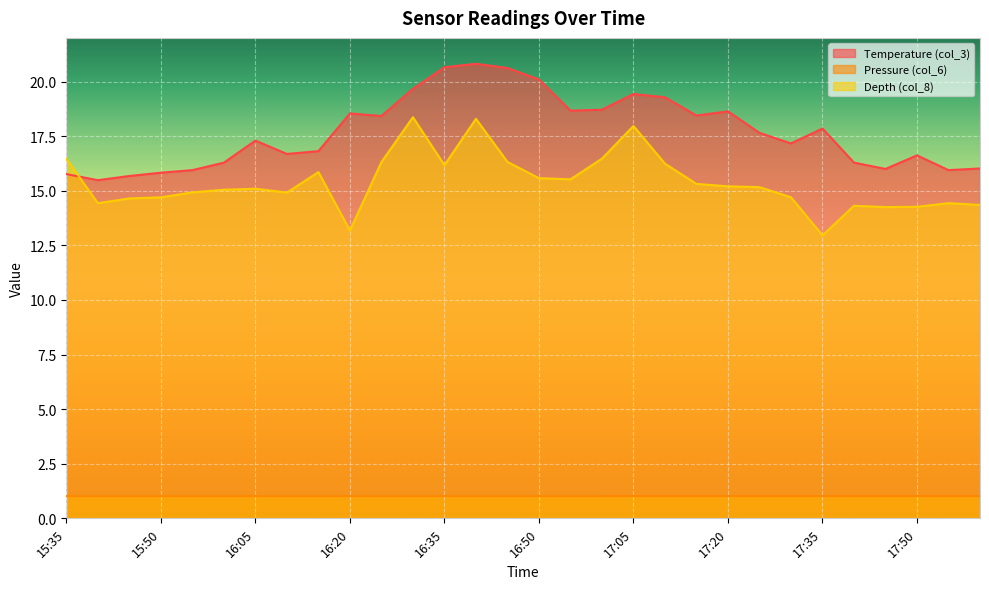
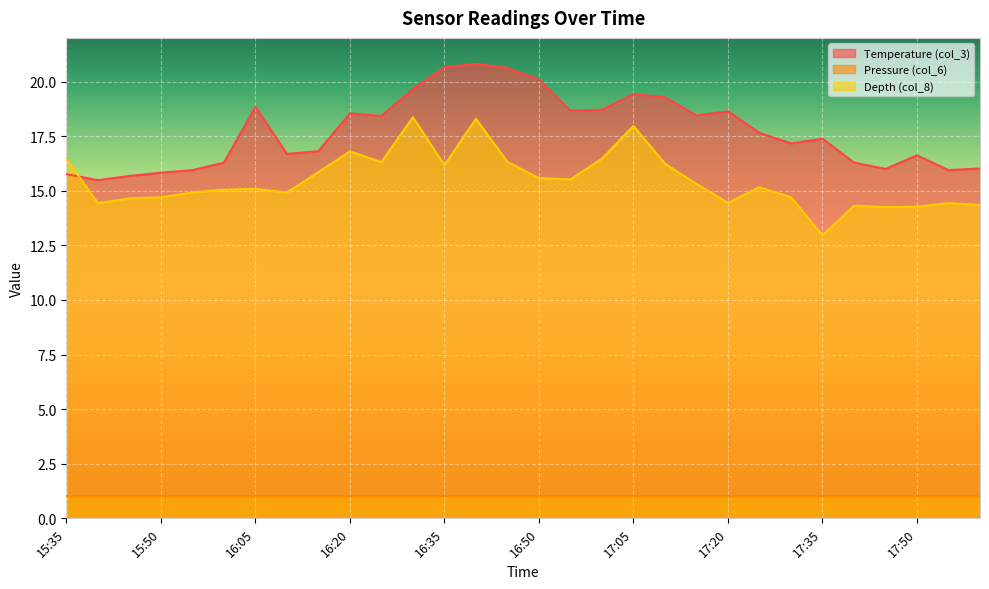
  {
    "Temperature (col_3)": {
      "15:35": 15.8,
      "15:50": 15.8,
-     "16:05": 17.3,
+     "16:05": 18.8,
      "16:20": 18.5,
      "16:35": 20.7,
      "16:50": 20.1,
      "17:05": 19.4,
      "17:20": 18.6,
-     "17:35": 17.9,
+     "17:35": 17.4,
      "17:50": 16.6
    },
    "Pressure (col_6)": {
      "15:35": 1.0,
      "15:50": 1.0,
      "16:05": 1.0,
      "16:20": 1.0,
      "16:35": 1.0,
      "16:50": 1.0,
      "17:05": 1.0,
      "17:20": 1.0,
      "17:35": 1.0,
      "17:50": 1.0
    },
    "Depth (col_8)": {
      "15:35": 16.5,
      "15:50": 14.7,
      "16:05": 15.1,
-     "16:20": 13.2,
+     "16:20": 16.8,
      "16:35": 16.2,
      "16:50": 15.6,
      "17:05": 18.0,
-     "17:20": 15.2,
+     "17:20": 14.4,
      "17:35": 13.0,
      "17:50": 14.3
    }
  }
